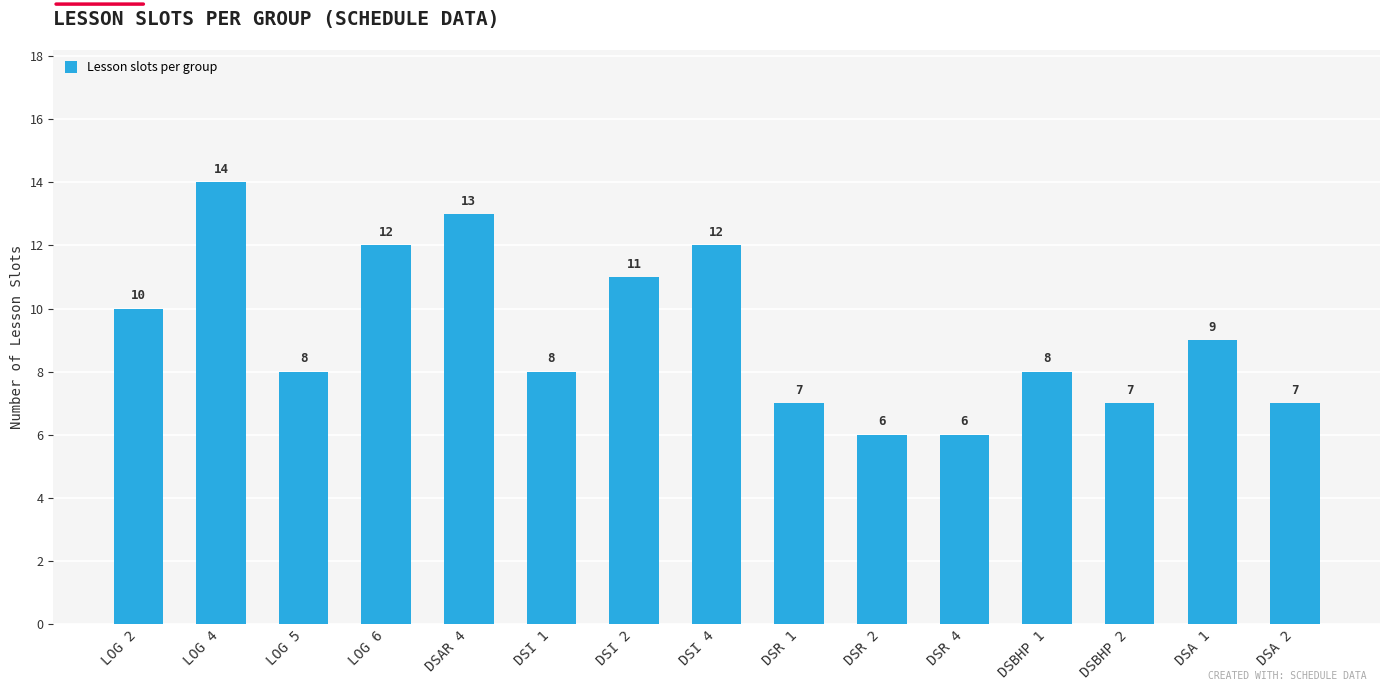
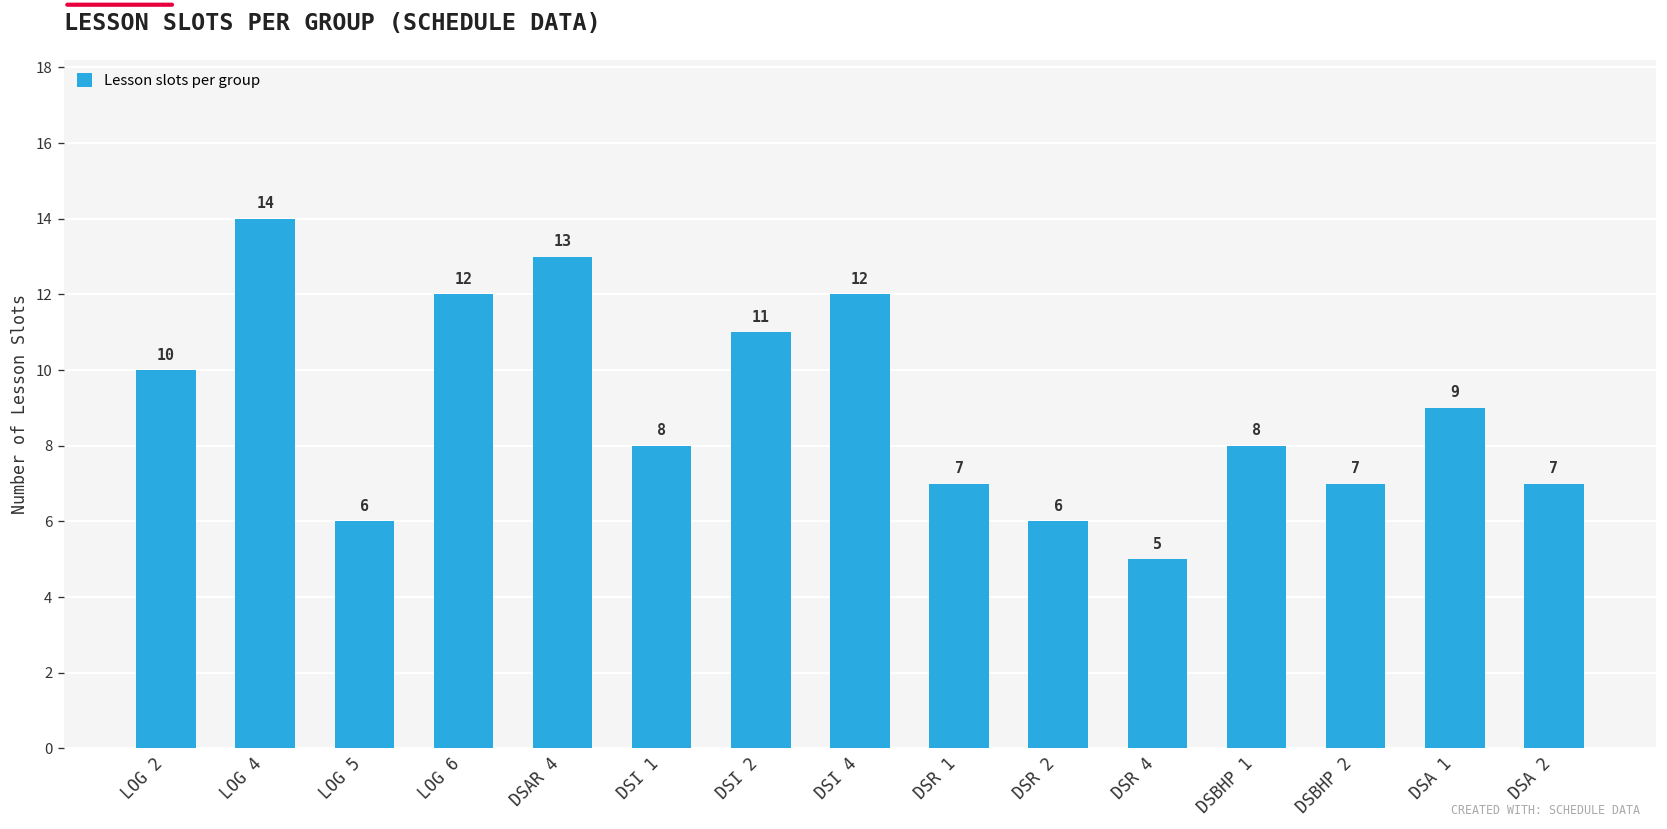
  {
    "LOG 2": 10,
    "LOG 4": 14,
-   "LOG 5": 8,
+   "LOG 5": 6,
    "LOG 6": 12,
    "DSAR 4": 13,
    "DSI 1": 8,
    "DSI 2": 11,
    "DSI 4": 12,
    "DSR 1": 7,
    "DSR 2": 6,
-   "DSR 4": 6,
+   "DSR 4": 5,
    "DSBHP 1": 8,
    "DSBHP 2": 7,
    "DSA 1": 9,
    "DSA 2": 7
  }
